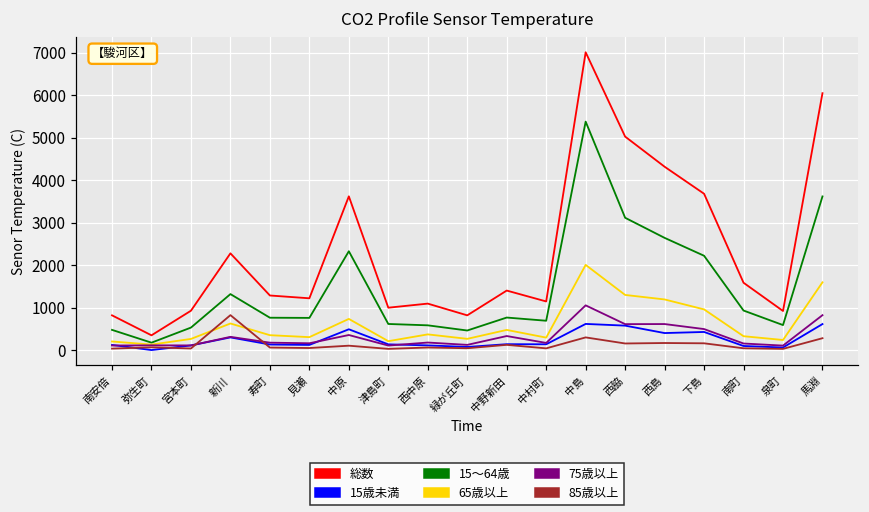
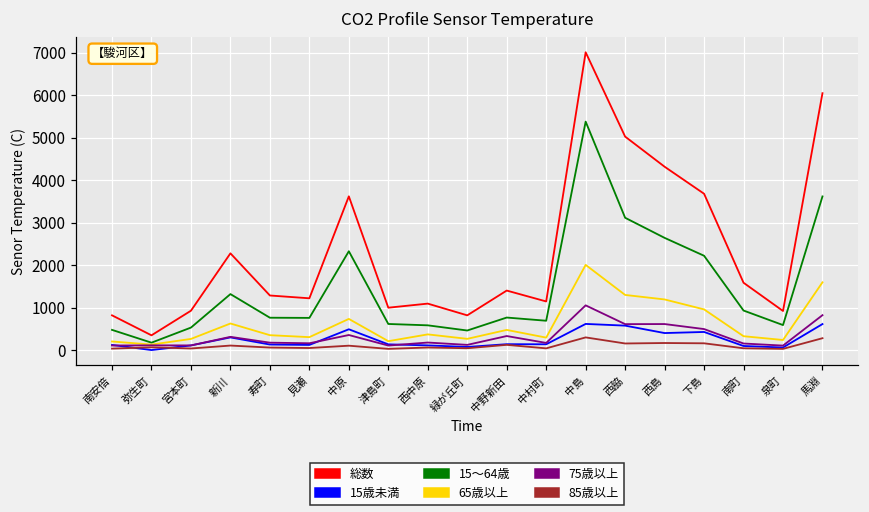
  {
    "総数": {
      "南安倍": 800,
      "弥生町": 400,
      "宮本町": 900,
      "新川": 2300,
      "寿町": 1300,
      "見瀬": 1200,
      "中原": 3600,
      "津島町": 1000,
      "西中原": 1100,
      "緑が丘町": 800,
      "中野新田": 1400,
      "中村町": 1100,
      "中島": 7000,
      "西脇": 5000,
      "西島": 4300,
      "下島": 3700,
      "南町": 1600,
      "泉町": 900,
      "馬淵": 6000
    },
    "15歳未満": {
      "中原": 500,
      "中島": 600,
      "西島": 400,
      "下島": 400,
      "馬淵": 600
    },
    "15～64歳": {
      "南安倍": 500,
      "宮本町": 500,
      "新川": 1300,
      "寿町": 800,
      "見瀬": 800,
      "中原": 2300,
      "津島町": 600,
      "西中原": 600,
      "緑が丘町": 500,
      "中野新田": 800,
      "中村町": 700,
      "中島": 5400,
      "西脇": 3100,
      "西島": 2600,
      "下島": 2200,
      "南町": 900,
      "泉町": 600,
      "馬淵": 3600
    },
    "65歳以上": {
      "南安倍": 200,
      "宮本町": 300,
      "新川": 600,
      "寿町": 400,
      "見瀬": 300,
      "中原": 700,
      "津島町": 200,
      "西中原": 400,
      "緑が丘町": 300,
      "中野新田": 500,
      "中村町": 300,
      "中島": 2000,
      "西脇": 1300,
      "西島": 1200,
      "下島": 1000,
      "南町": 300,
      "泉町": 200,
      "馬淵": 1600
    },
    "75歳以上": {
      "中原": 400,
      "西中原": 200,
      "中野新田": 300,
      "中島": 1100,
      "西島": 600,
      "下島": 500,
      "馬淵": 800
    },
    "85歳以上": {
      "南安倍": 0,
      "宮本町": 0,
-     "新川": 800,
+     "新川": 100,
      "寿町": 100,
      "見瀬": 100,
      "中原": 100,
      "津島町": 0,
      "中村町": 0,
      "中島": 300,
      "西脇": 200,
      "西島": 200,
      "下島": 200,
      "馬淵": 300
    }
  }
